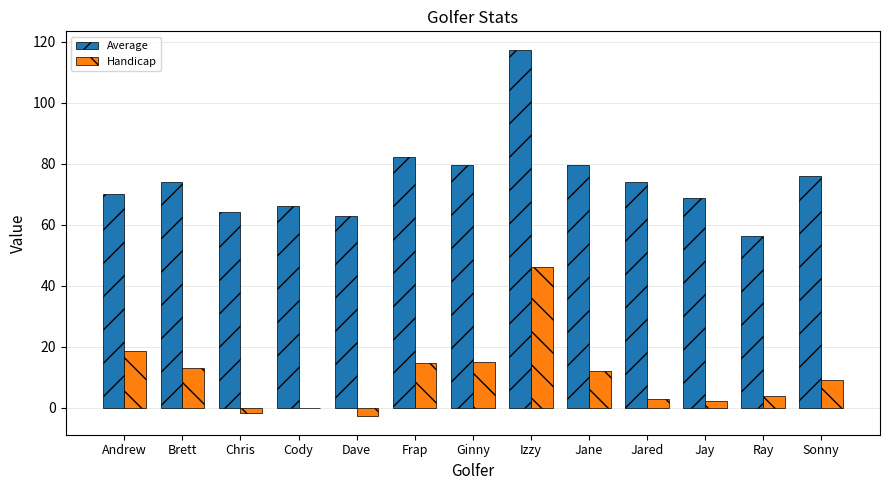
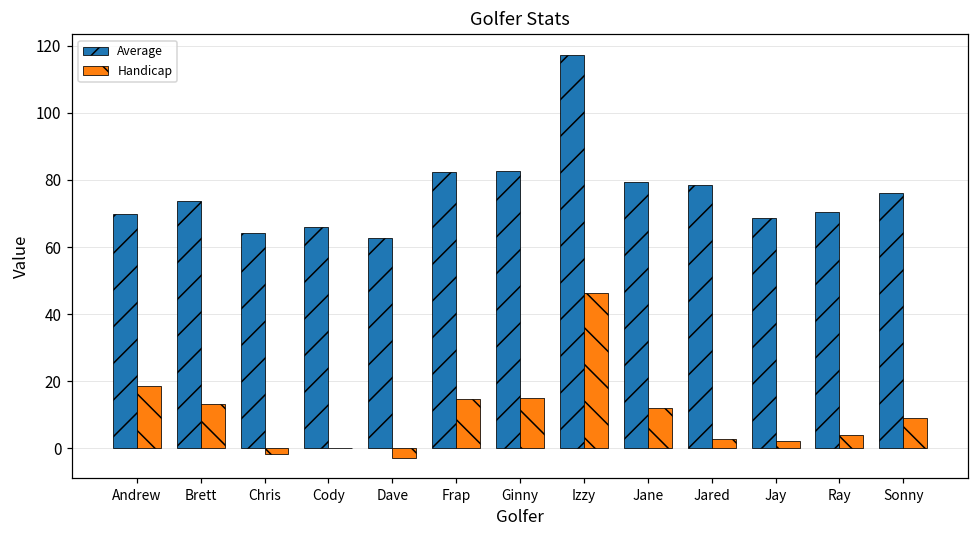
  {
    "Average": {
      "Andrew": 70,
      "Brett": 74,
      "Chris": 64,
      "Cody": 66,
      "Dave": 63,
      "Frap": 82,
-     "Ginny": 80,
+     "Ginny": 83,
      "Izzy": 117,
      "Jane": 80,
-     "Jared": 74,
+     "Jared": 78,
      "Jay": 69,
-     "Ray": 56,
+     "Ray": 70,
      "Sonny": 76
    },
    "Handicap": {
      "Andrew": 19,
      "Brett": 13,
      "Chris": -2,
      "Cody": 0,
      "Dave": -3,
      "Frap": 15,
      "Ginny": 15,
      "Izzy": 46,
      "Jane": 12,
      "Jared": 3,
      "Jay": 2,
      "Ray": 4,
      "Sonny": 9
    }
  }
